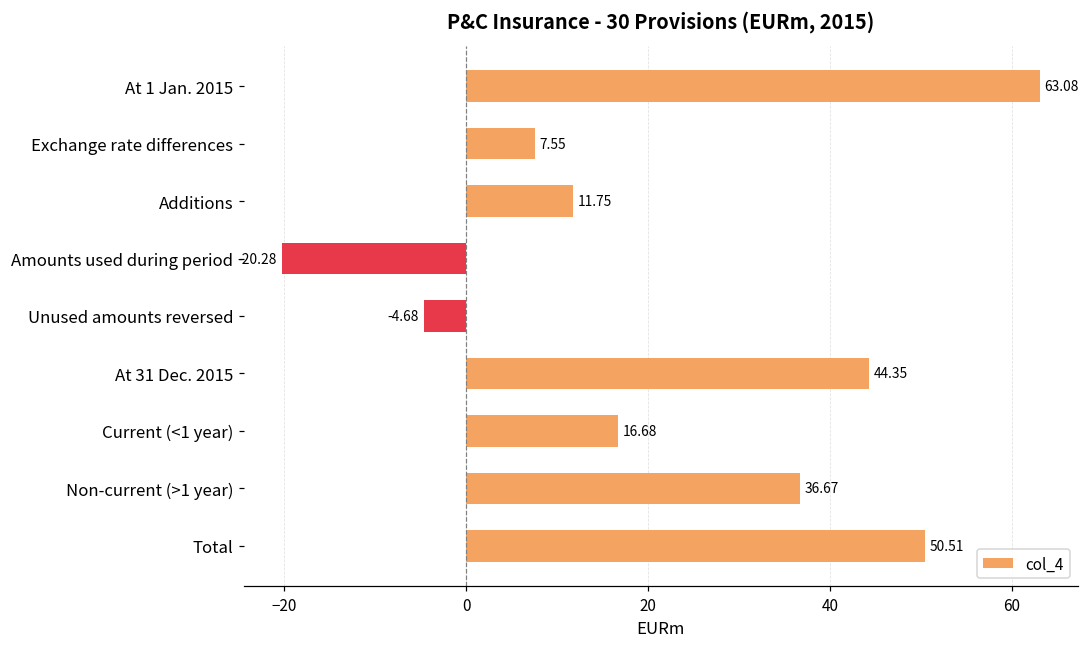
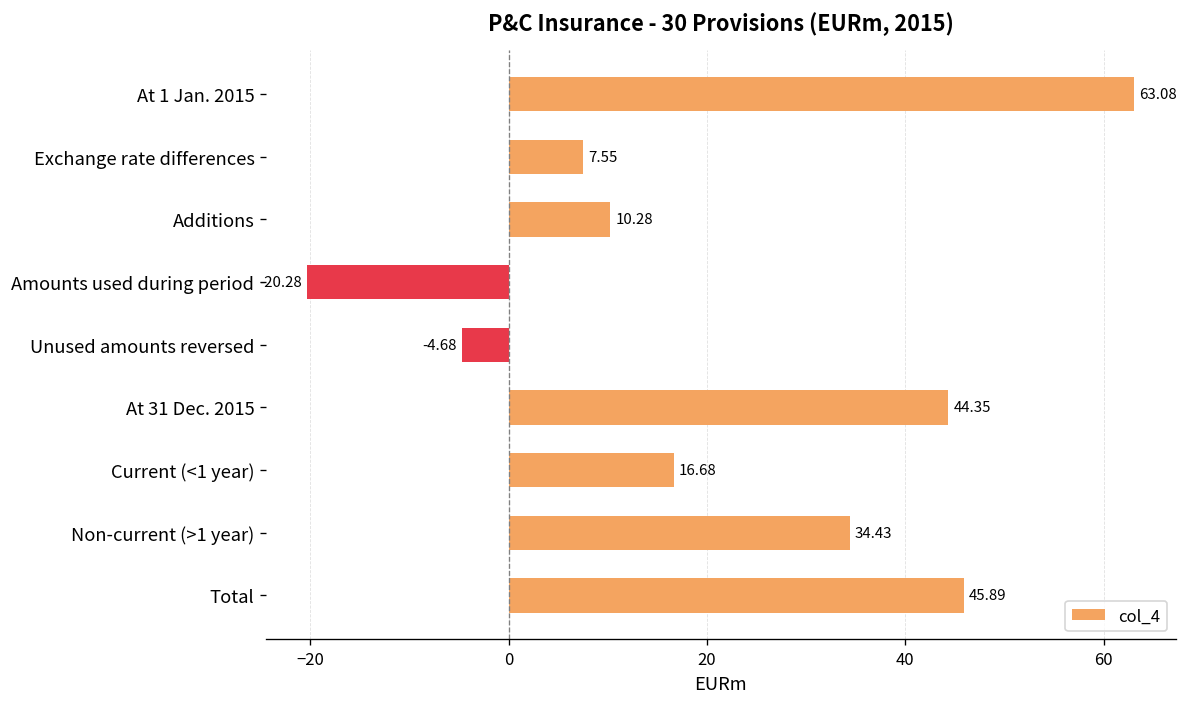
  {
    "At 1 Jan. 2015": 63.08,
    "Exchange rate differences": 7.55,
-   "Additions": 11.75,
+   "Additions": 10.28,
    "Amounts used during period": -20.28,
    "Unused amounts reversed": -4.68,
    "At 31 Dec. 2015": 44.35,
    "Current (<1 year)": 16.68,
-   "Non-current (>1 year)": 36.67,
-   "Total": 50.51
+   "Non-current (>1 year)": 34.43,
+   "Total": 45.89
  }
